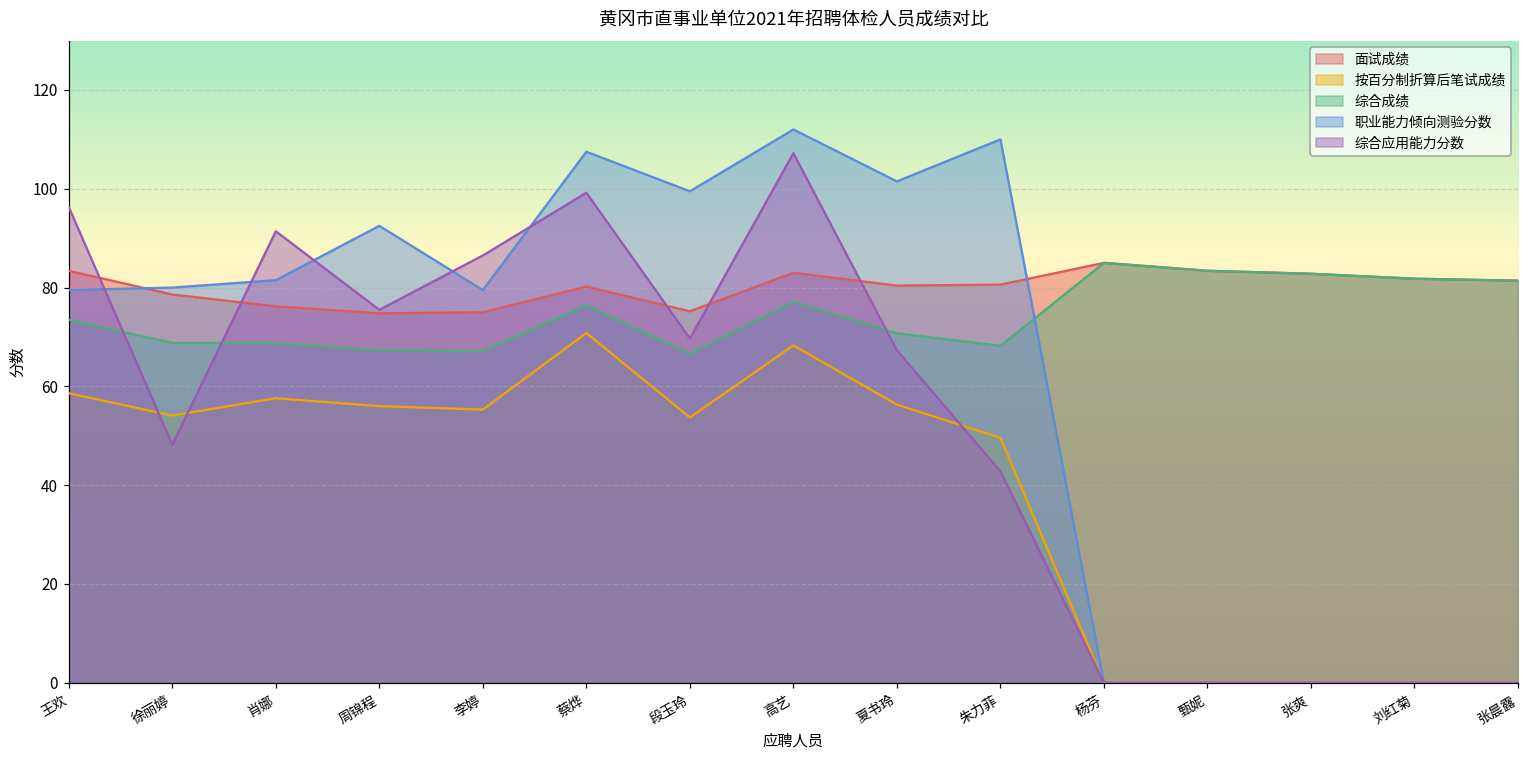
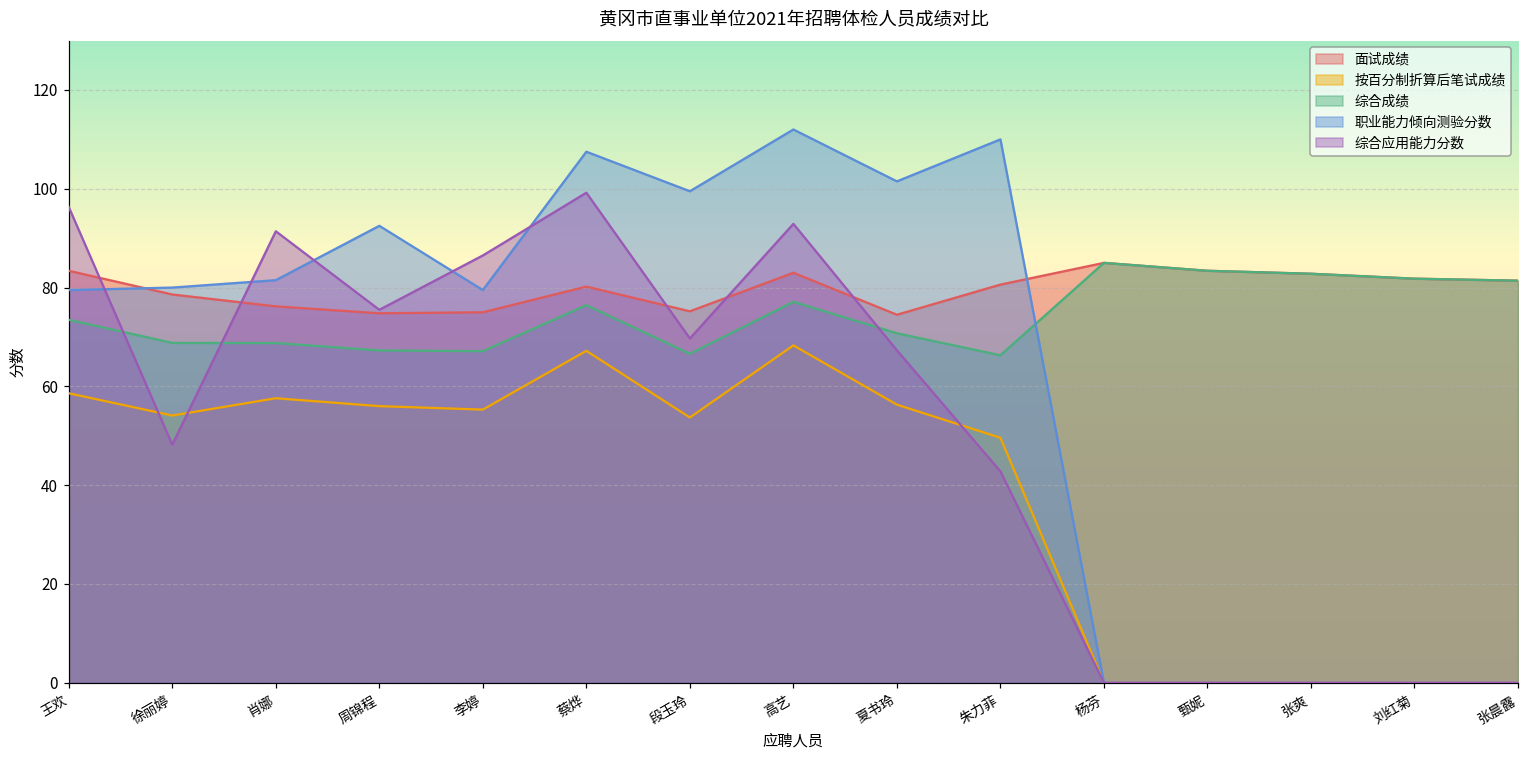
  {
    "面试成绩": {
      "王欢": 83,
      "徐丽婷": 79,
      "肖娜": 76,
      "周锦程": 75,
      "李婷": 75,
      "蔡烨": 80,
      "段玉玲": 75,
      "高艺": 83,
-     "夏书玲": 80,
+     "夏书玲": 75,
      "朱力菲": 81
    },
    "按百分制折算后笔试成绩": {
      "王欢": 59,
      "徐丽婷": 54,
      "肖娜": 58,
      "周锦程": 56,
      "李婷": 55,
-     "蔡烨": 71,
+     "蔡烨": 67,
      "段玉玲": 54,
      "高艺": 68,
      "夏书玲": 56,
      "朱力菲": 50
    },
    "综合成绩": {
      "王欢": 73,
      "徐丽婷": 69,
      "肖娜": 69,
      "周锦程": 67,
      "李婷": 67,
      "蔡烨": 76,
      "段玉玲": 67,
      "高艺": 77,
      "夏书玲": 71,
-     "朱力菲": 68
+     "朱力菲": 66
    },
    "职业能力倾向测验分数": {
      "王欢": 80,
      "徐丽婷": 80,
      "肖娜": 82,
      "周锦程": 93,
      "李婷": 80,
      "蔡烨": 108,
      "段玉玲": 100,
      "高艺": 112,
      "夏书玲": 102,
      "朱力菲": 110
    },
    "综合应用能力分数": {
      "王欢": 96,
      "徐丽婷": 48,
      "肖娜": 91,
      "周锦程": 76,
      "李婷": 87,
      "蔡烨": 99,
      "段玉玲": 70,
-     "高艺": 107,
+     "高艺": 93,
      "夏书玲": 67,
      "朱力菲": 43
    }
  }
